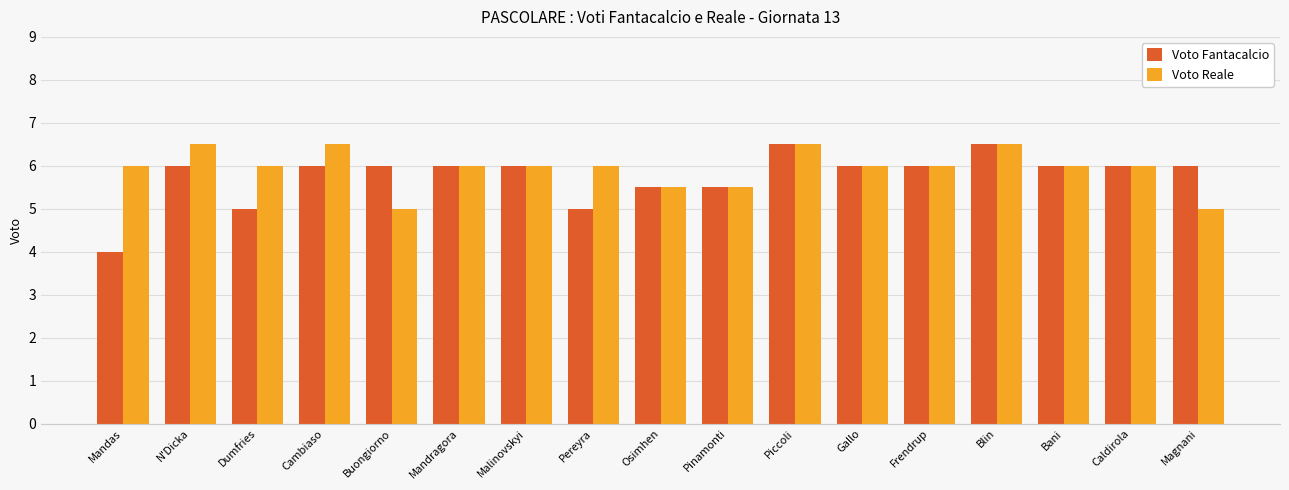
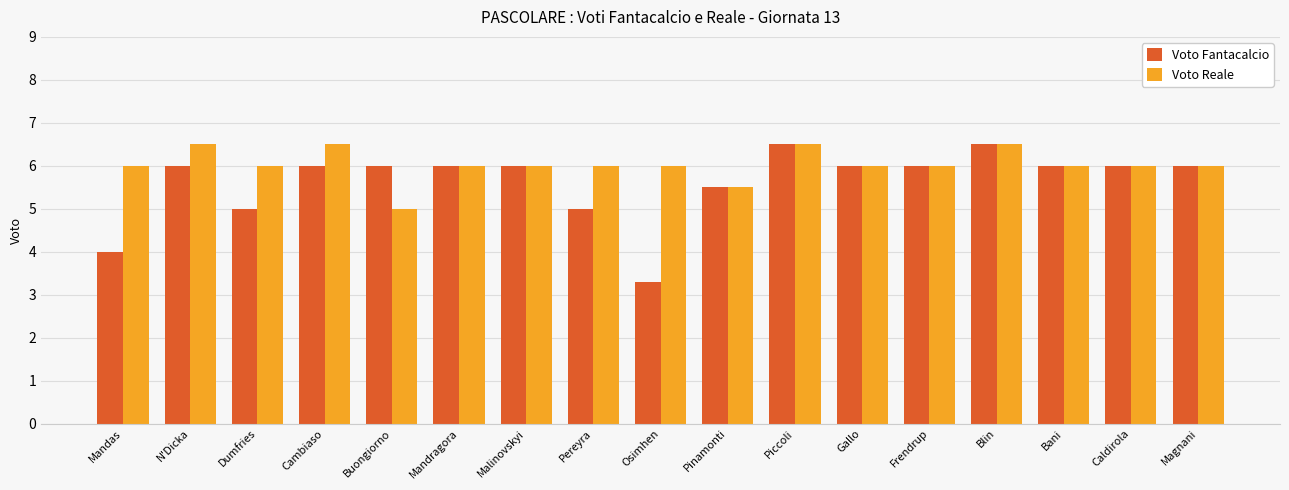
  {
    "Voto Fantacalcio": {
      "Mandas": 4.0,
      "N'Dicka": 6.0,
      "Dumfries": 5.0,
      "Cambiaso": 6.0,
      "Buongiorno": 6.0,
      "Mandragora": 6.0,
      "Malinovskyi": 6.0,
      "Pereyra": 5.0,
-     "Osimhen": 5.5,
+     "Osimhen": 3.3,
      "Pinamonti": 5.5,
      "Piccoli": 6.5,
      "Gallo": 6.0,
      "Frendrup": 6.0,
      "Blin": 6.5,
      "Bani": 6.0,
      "Caldirola": 6.0,
      "Magnani": 6.0
    },
    "Voto Reale": {
      "Mandas": 6.0,
      "N'Dicka": 6.5,
      "Dumfries": 6.0,
      "Cambiaso": 6.5,
      "Buongiorno": 5.0,
      "Mandragora": 6.0,
      "Malinovskyi": 6.0,
      "Pereyra": 6.0,
-     "Osimhen": 5.5,
+     "Osimhen": 6.0,
      "Pinamonti": 5.5,
      "Piccoli": 6.5,
      "Gallo": 6.0,
      "Frendrup": 6.0,
      "Blin": 6.5,
      "Bani": 6.0,
      "Caldirola": 6.0,
-     "Magnani": 5
+     "Magnani": 6
    }
  }
